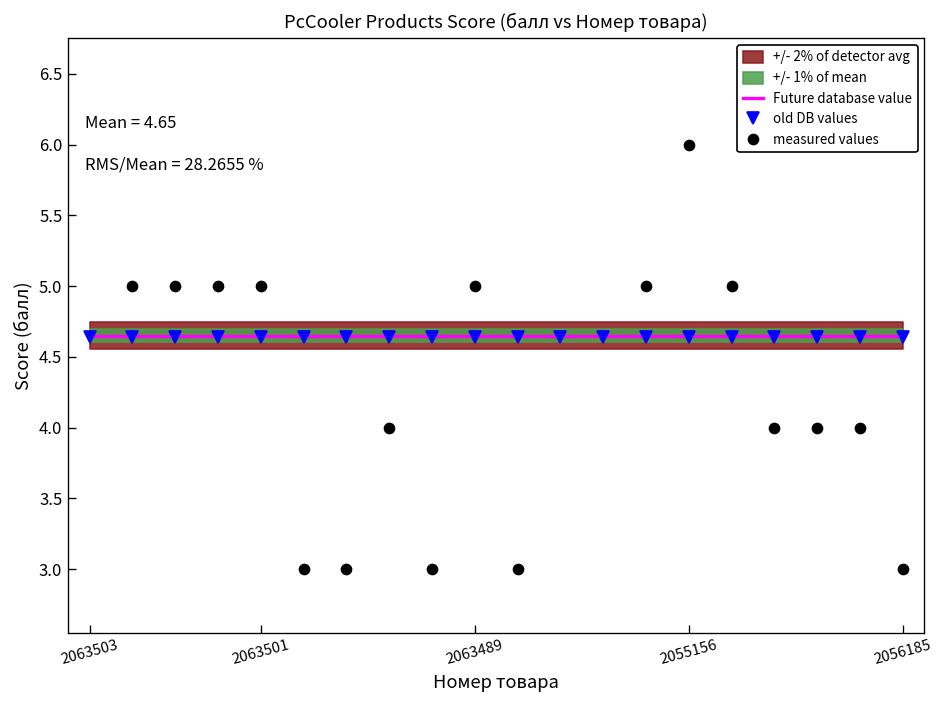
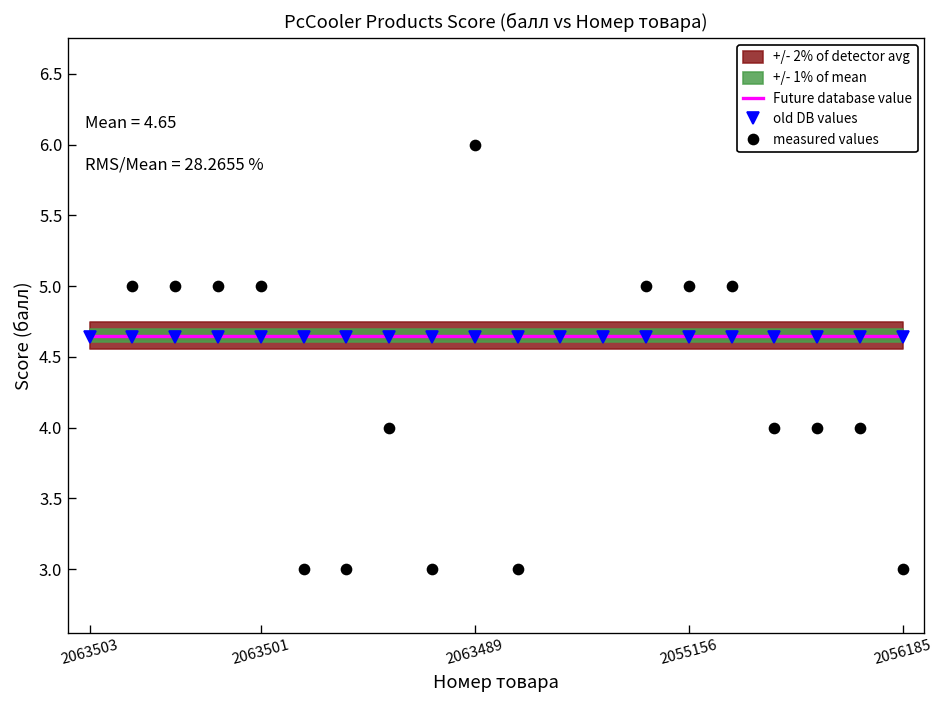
  {
    "+/- 2% of detector avg": {
      "2063503": 4.74,
      "2063501": 4.74,
      "2063489": 4.74,
      "2055156": 4.74,
      "2056185": 4.74
    },
    "+/- 1% of mean": {
      "2063503": 4.70,
      "2063501": 4.70,
      "2063489": 4.70,
      "2055156": 4.70,
      "2056185": 4.70
    },
    "measured values": {
      "2063501": 5,
-     "2063489": 5,
-     "2055156": 6,
+     "2063489": 6,
+     "2055156": 5,
      "2056185": 3
    }
  }
